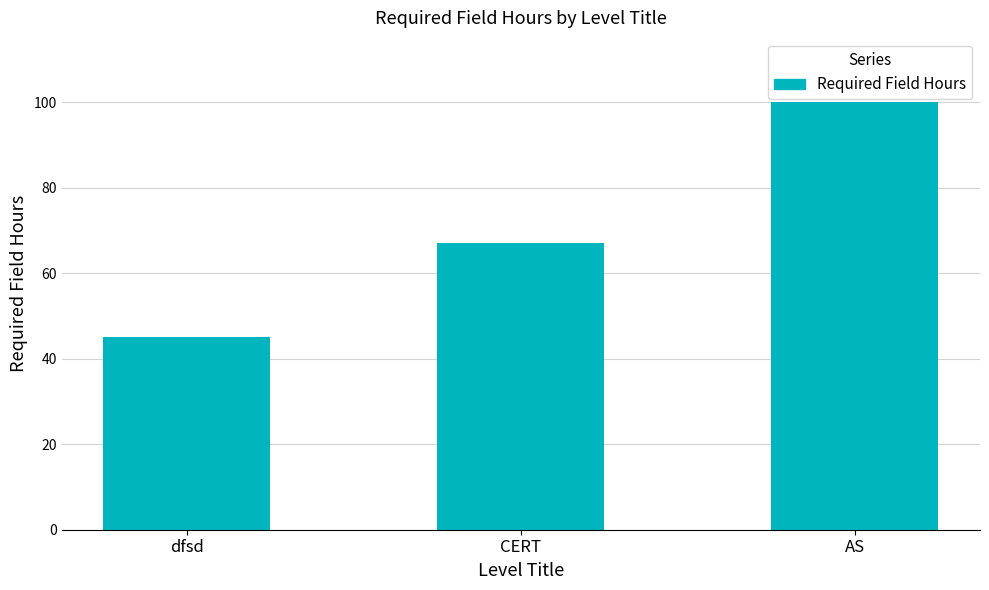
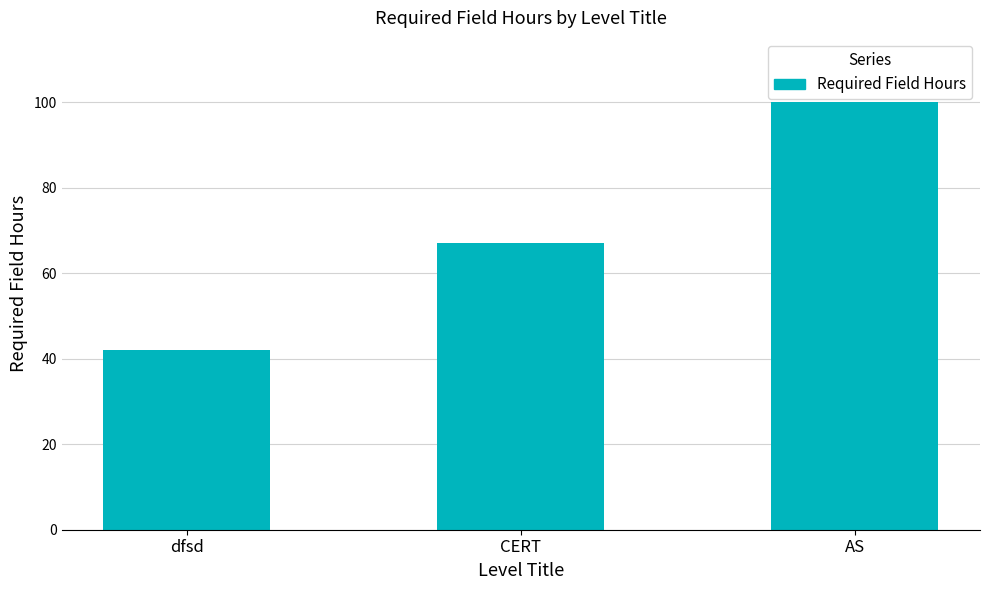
  {
-   "dfsd": 45,
+   "dfsd": 42,
    "CERT": 67,
    "AS": 100
  }
